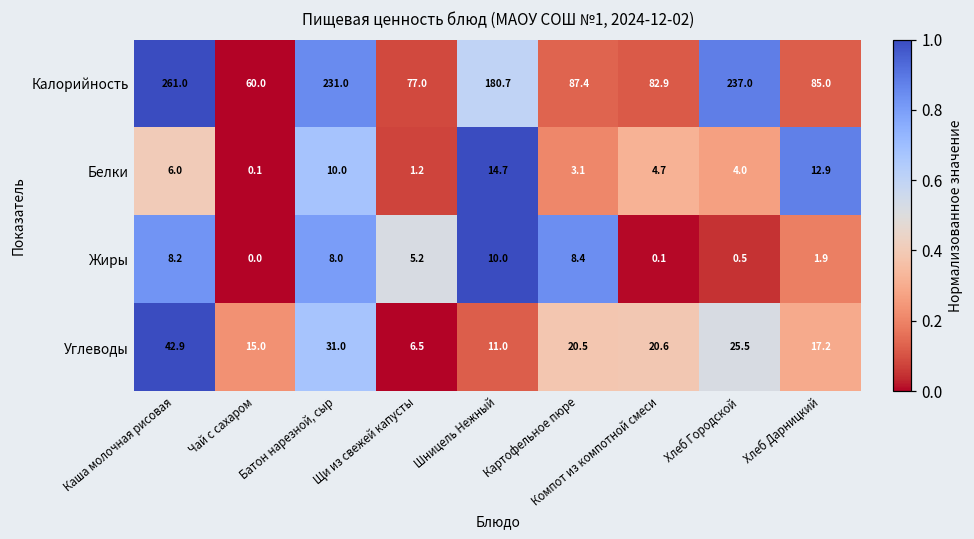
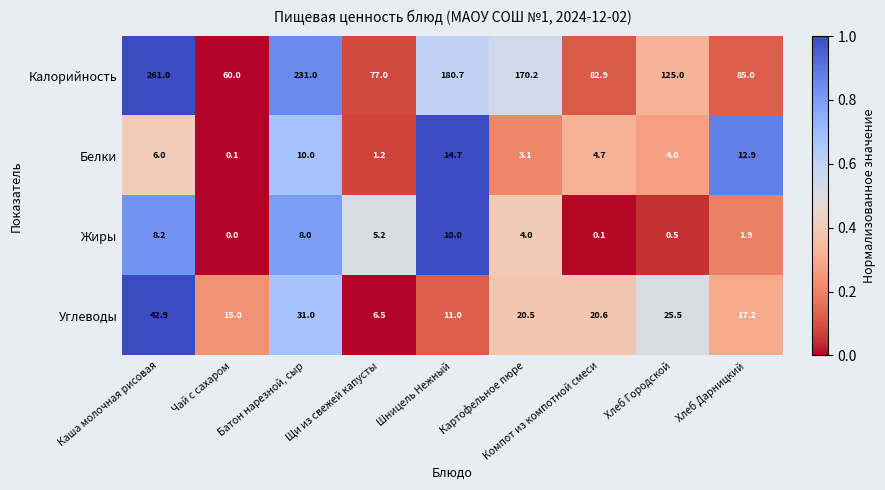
  {
    "Калорийность": {
      "Каша молочная рисовая": 261.0,
      "Чай с сахаром": 60.0,
      "Батон нарезной, сыр": 231.0,
      "Щи из свежей капусты": 77.0,
      "Шницель Нежный": 180.7,
-     "Картофельное пюре": 87.4,
+     "Картофельное пюре": 170.2,
      "Компот из компотной смеси": 82.9,
-     "Хлеб Городской": 237.0,
+     "Хлеб Городской": 125.0,
      "Хлеб Дарницкий": 85.0
    },
    "Белки": {
      "Каша молочная рисовая": 6.0,
      "Чай с сахаром": 0.1,
      "Батон нарезной, сыр": 10.0,
      "Щи из свежей капусты": 1.2,
      "Шницель Нежный": 14.7,
      "Картофельное пюре": 3.1,
      "Компот из компотной смеси": 4.7,
      "Хлеб Городской": 4.0,
      "Хлеб Дарницкий": 12.9
    },
    "Жиры": {
      "Каша молочная рисовая": 8.2,
      "Чай с сахаром": 0.0,
      "Батон нарезной, сыр": 8.0,
      "Щи из свежей капусты": 5.2,
      "Шницель Нежный": 10.0,
-     "Картофельное пюре": 8.4,
+     "Картофельное пюре": 4.0,
      "Компот из компотной смеси": 0.1,
      "Хлеб Городской": 0.5,
      "Хлеб Дарницкий": 1.9
    },
    "Углеводы": {
      "Каша молочная рисовая": 42.9,
      "Чай с сахаром": 15.0,
      "Батон нарезной, сыр": 31.0,
      "Щи из свежей капусты": 6.5,
      "Шницель Нежный": 11.0,
      "Картофельное пюре": 20.5,
      "Компот из компотной смеси": 20.6,
      "Хлеб Городской": 25.5,
      "Хлеб Дарницкий": 17.2
    }
  }
